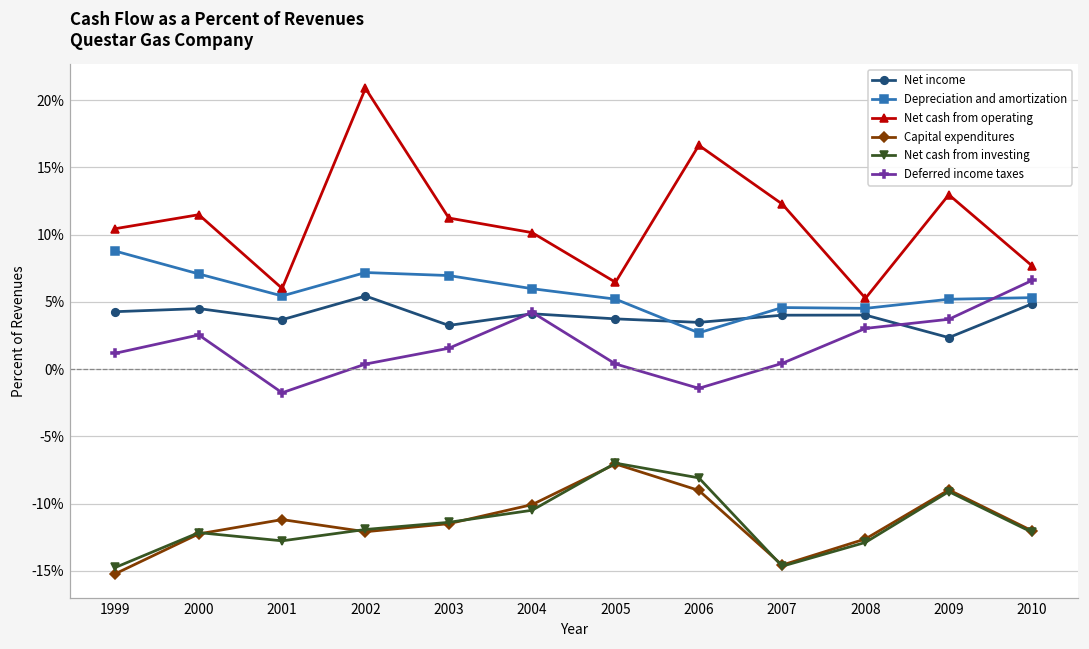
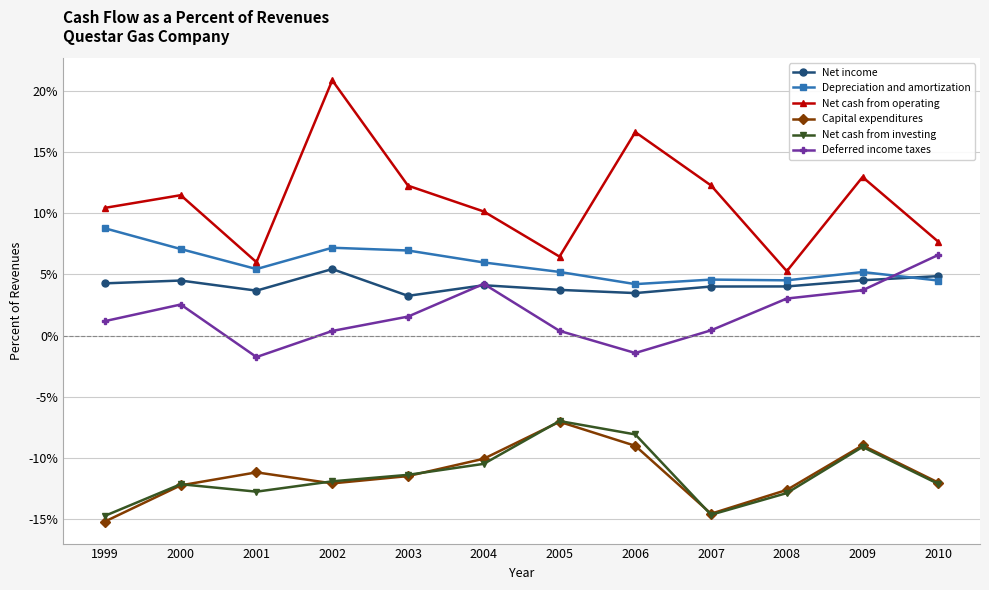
  {
    "Net income": {
      "1999": "4.3%",
      "2000": "4.5%",
      "2001": "3.7%",
      "2002": "5.4%",
      "2003": "3.2%",
      "2005": "3.7%",
      "2006": "3.5%",
      "2007": "4.0%",
      "2008": "4.0%",
-     "2009": "2.3%",
+     "2009": "4.5%",
      "2010": "4.9%"
    },
    "Depreciation and amortization": {
      "1999": "8.8%",
      "2000": "7.1%",
      "2001": "5.4%",
      "2002": "7.2%",
      "2003": "7.0%",
      "2004": "6.0%",
      "2005": "5.2%",
-     "2006": "2.7%",
+     "2006": "4.2%",
      "2007": "4.6%",
      "2008": "4.5%",
      "2009": "5.2%",
-     "2010": "5.3%"
+     "2010": "4.5%"
    },
    "Net cash from operating": {
      "1999": "10.4%",
      "2000": "11.5%",
      "2001": "6.0%",
      "2002": "20.9%",
-     "2003": "11.2%",
+     "2003": "12.3%",
      "2004": "10.1%",
      "2005": "6.5%",
      "2006": "16.6%",
      "2007": "12.3%",
      "2008": "5.3%",
      "2009": "13.0%",
      "2010": "7.7%"
    },
    "Capital expenditures": {
      "1999": "-15.2%",
      "2001": "-11.2%",
      "2004": "-10.1%",
      "2006": "-9.0%",
      "2008": "-12.6%"
    },
    "Net cash from investing": {
      "1999": "-14.7%",
      "2001": "-12.8%",
      "2004": "-10.5%",
      "2006": "-8.1%",
      "2008": "-12.9%"
    },
    "Deferred income taxes": {
      "1999": "1.2%",
      "2000": "2.5%",
      "2001": "-1.8%",
      "2002": "0.4%",
      "2003": "1.6%",
      "2005": "0.4%",
      "2006": "-1.4%",
      "2007": "0.4%",
      "2008": "3.0%",
      "2009": "3.7%",
      "2010": "6.6%"
    }
  }
